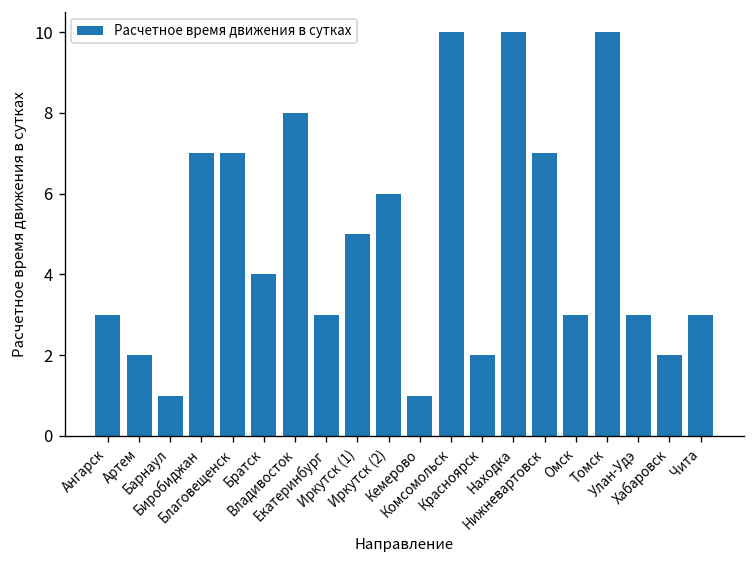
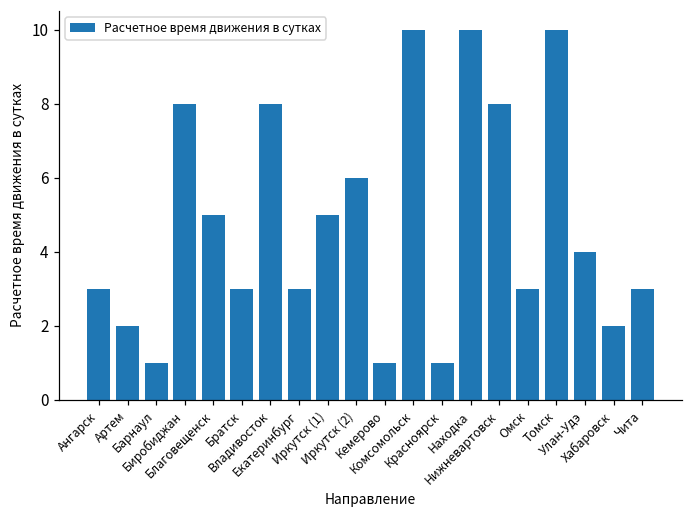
  {
    "Ангарск": 3,
    "Артем": 2,
    "Барнаул": 1,
-   "Биробиджан": 7,
-   "Благовещенск": 7,
-   "Братск": 4,
+   "Биробиджан": 8,
+   "Благовещенск": 5,
+   "Братск": 3,
    "Владивосток": 8,
    "Екатеринбург": 3,
    "Иркутск (1)": 5,
    "Иркутск (2)": 6,
    "Кемерово": 1,
    "Комсомольск": 10,
-   "Красноярск": 2,
+   "Красноярск": 1,
    "Находка": 10,
-   "Нижневартовск": 7,
+   "Нижневартовск": 8,
    "Омск": 3,
    "Томск": 10,
-   "Улан-Удэ": 3,
+   "Улан-Удэ": 4,
    "Хабаровск": 2,
    "Чита": 3
  }
